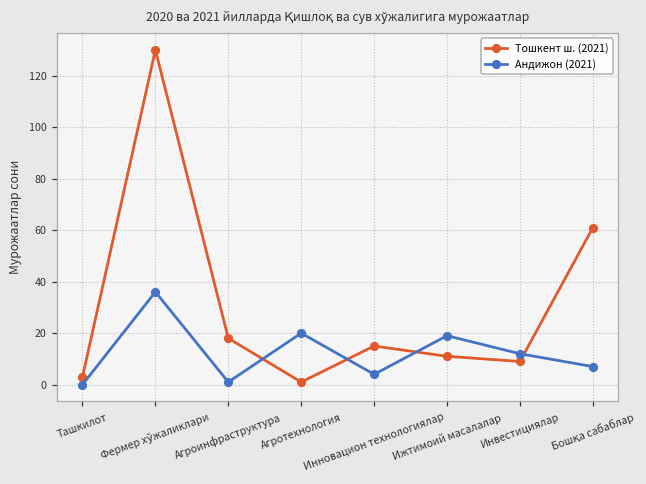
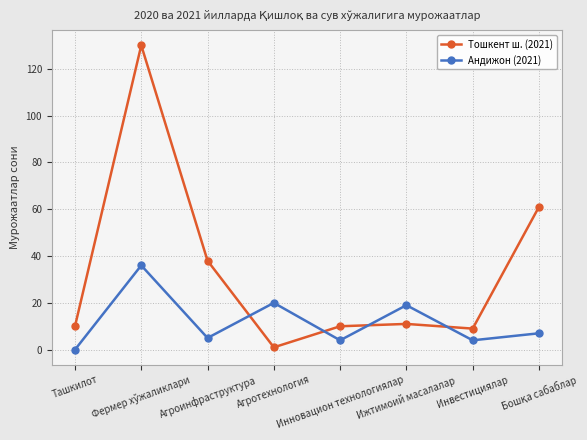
  {
    "Тошкент ш. (2021)": {
-     "Ташкилот": 3,
+     "Ташкилот": 10,
      "Фермер хўжаликлари": 130,
-     "Агроинфраструктура": 18,
+     "Агроинфраструктура": 38,
      "Агротехнология": 1,
-     "Инновацион технологиялар": 15,
+     "Инновацион технологиялар": 10,
      "Ижтимоий масалалар": 11,
      "Инвестициялар": 9,
      "Бошқа сабаблар": 61
    },
    "Андижон (2021)": {
      "Ташкилот": 0,
      "Фермер хўжаликлари": 36,
-     "Агроинфраструктура": 1,
+     "Агроинфраструктура": 5,
      "Агротехнология": 20,
      "Инновацион технологиялар": 4,
      "Ижтимоий масалалар": 19,
-     "Инвестициялар": 12,
+     "Инвестициялар": 4,
      "Бошқа сабаблар": 7
    }
  }
